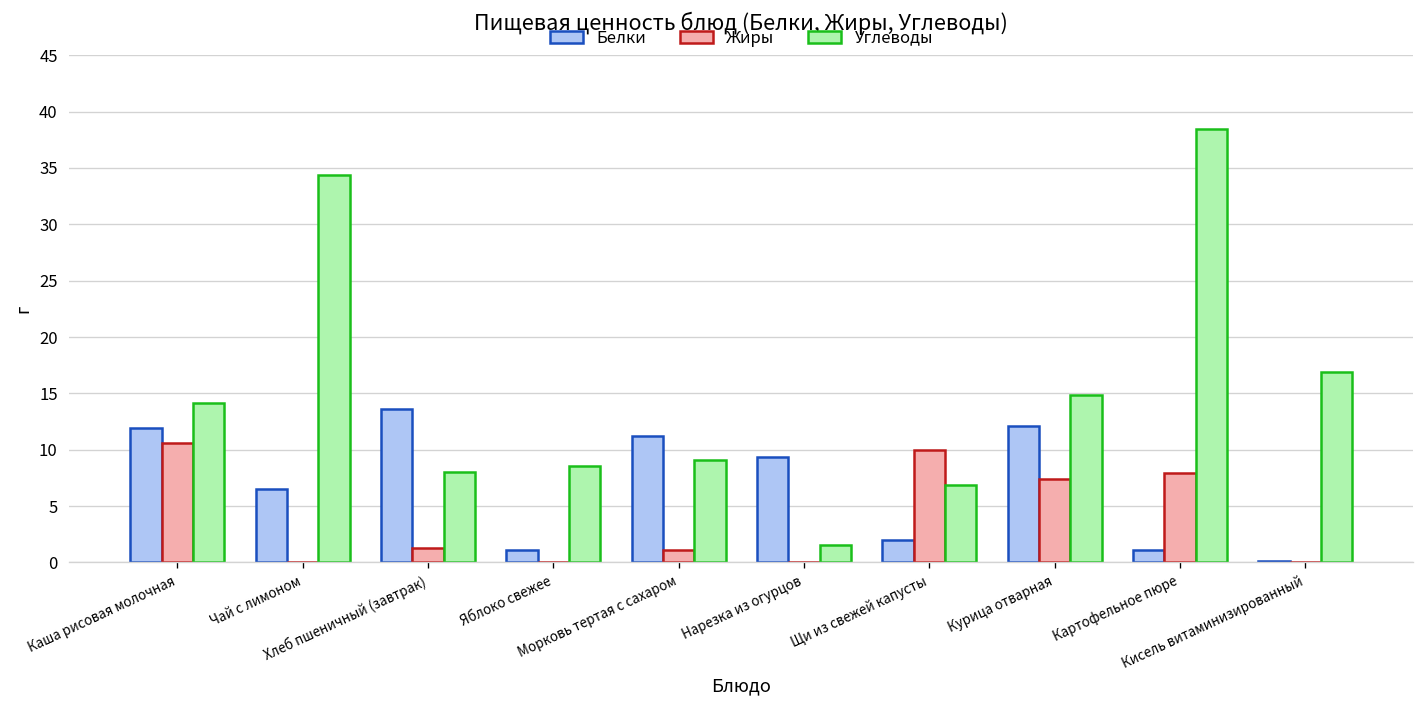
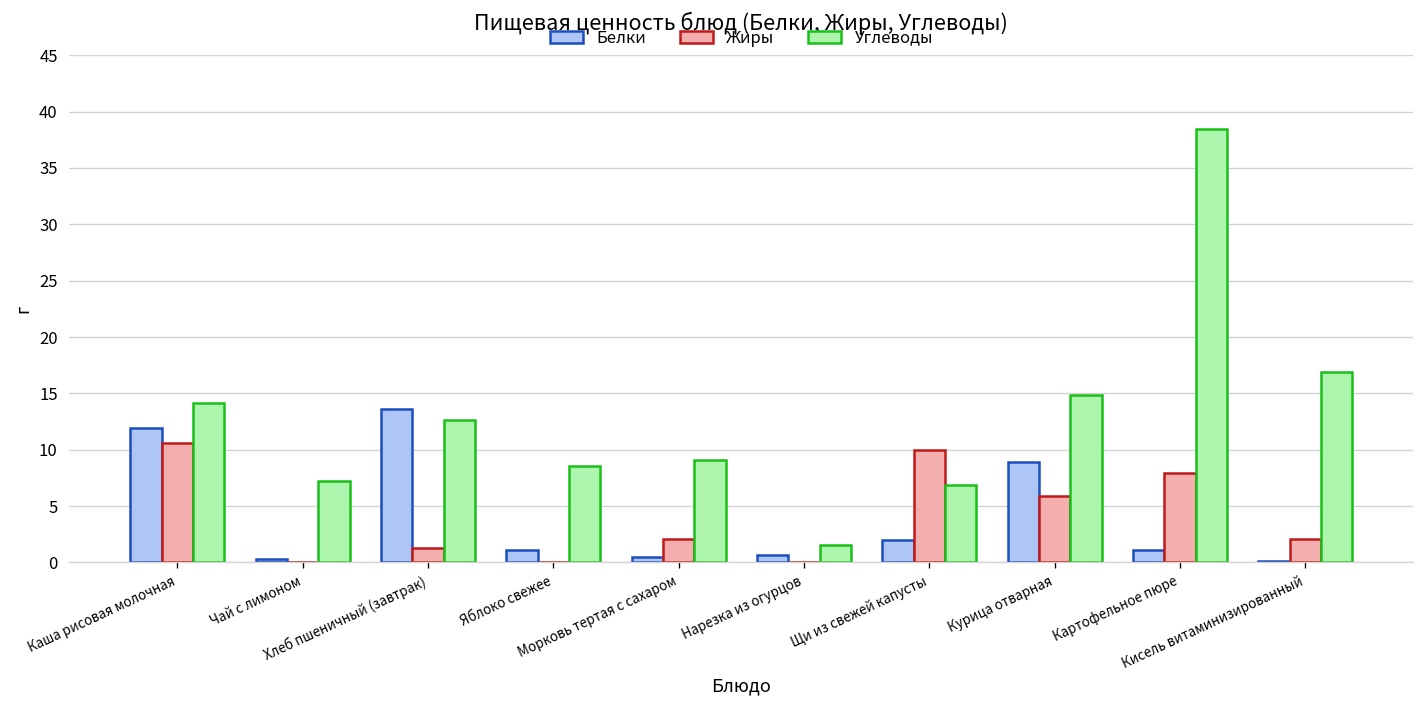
  {
    "Белки": {
      "Каша рисовая молочная": 12,
-     "Чай с лимоном": 7,
+     "Чай с лимоном": 0,
      "Хлеб пшеничный (завтрак)": 14,
      "Яблоко свежее": 1,
-     "Морковь тертая с сахаром": 11,
-     "Нарезка из огурцов": 9,
+     "Морковь тертая с сахаром": 0,
+     "Нарезка из огурцов": 1,
      "Щи из свежей капусты": 2,
-     "Курица отварная": 12,
+     "Курица отварная": 9,
      "Картофельное пюре": 1
    },
    "Жиры": {
      "Каша рисовая молочная": 11,
      "Чай с лимоном": 0,
      "Хлеб пшеничный (завтрак)": 1,
      "Яблоко свежее": 0,
-     "Морковь тертая с сахаром": 1,
+     "Морковь тертая с сахаром": 2,
      "Нарезка из огурцов": 0,
      "Щи из свежей капусты": 10,
-     "Курица отварная": 7,
+     "Курица отварная": 6,
      "Картофельное пюре": 8,
-     "Кисель витаминизированный": 0
+     "Кисель витаминизированный": 2
    },
    "Углеводы": {
      "Каша рисовая молочная": 14,
-     "Чай с лимоном": 34,
-     "Хлеб пшеничный (завтрак)": 8,
+     "Чай с лимоном": 7,
+     "Хлеб пшеничный (завтрак)": 13,
      "Яблоко свежее": 9,
      "Морковь тертая с сахаром": 9,
      "Нарезка из огурцов": 2,
      "Щи из свежей капусты": 7,
      "Курица отварная": 15,
      "Картофельное пюре": 39,
      "Кисель витаминизированный": 17
    }
  }
